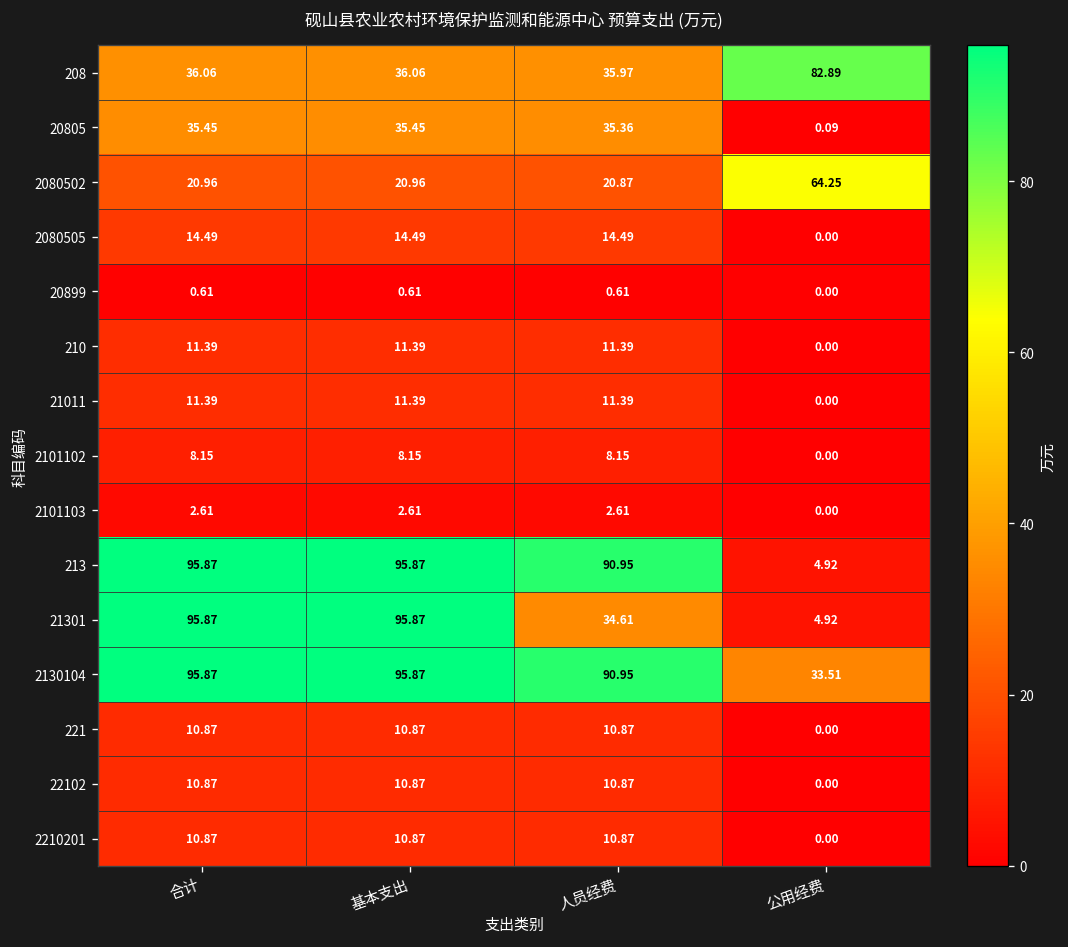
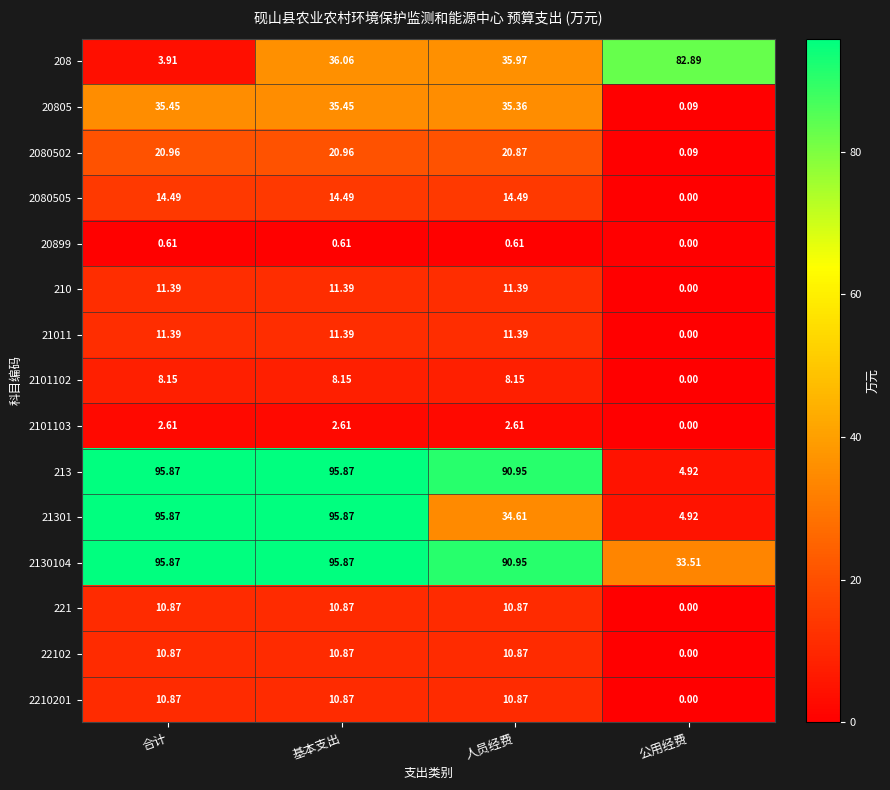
  {
    "208": {
-     "合计": 36.06,
+     "合计": 3.91,
      "基本支出": 36.06,
      "人员经费": 35.97,
      "公用经费": 82.89
    },
    "20805": {
      "合计": 35.45,
      "基本支出": 35.45,
      "人员经费": 35.36,
      "公用经费": 0.09
    },
    "2080502": {
      "合计": 20.96,
      "基本支出": 20.96,
      "人员经费": 20.87,
-     "公用经费": 64.25
+     "公用经费": 0.09
    },
    "2080505": {
      "合计": 14.49,
      "基本支出": 14.49,
      "人员经费": 14.49,
      "公用经费": 0.00
    },
    "20899": {
      "合计": 0.61,
      "基本支出": 0.61,
      "人员经费": 0.61,
      "公用经费": 0.00
    },
    "210": {
      "合计": 11.39,
      "基本支出": 11.39,
      "人员经费": 11.39,
      "公用经费": 0.00
    },
    "21011": {
      "合计": 11.39,
      "基本支出": 11.39,
      "人员经费": 11.39,
      "公用经费": 0.00
    },
    "2101102": {
      "合计": 8.15,
      "基本支出": 8.15,
      "人员经费": 8.15,
      "公用经费": 0.00
    },
    "2101103": {
      "合计": 2.61,
      "基本支出": 2.61,
      "人员经费": 2.61,
      "公用经费": 0.00
    },
    "213": {
      "合计": 95.87,
      "基本支出": 95.87,
      "人员经费": 90.95,
      "公用经费": 4.92
    },
    "21301": {
      "合计": 95.87,
      "基本支出": 95.87,
      "人员经费": 34.61,
      "公用经费": 4.92
    },
    "2130104": {
      "合计": 95.87,
      "基本支出": 95.87,
      "人员经费": 90.95,
      "公用经费": 33.51
    },
    "221": {
      "合计": 10.87,
      "基本支出": 10.87,
      "人员经费": 10.87,
      "公用经费": 0.00
    },
    "22102": {
      "合计": 10.87,
      "基本支出": 10.87,
      "人员经费": 10.87,
      "公用经费": 0.00
    },
    "2210201": {
      "合计": 10.87,
      "基本支出": 10.87,
      "人员经费": 10.87,
      "公用经费": 0.00
    }
  }
